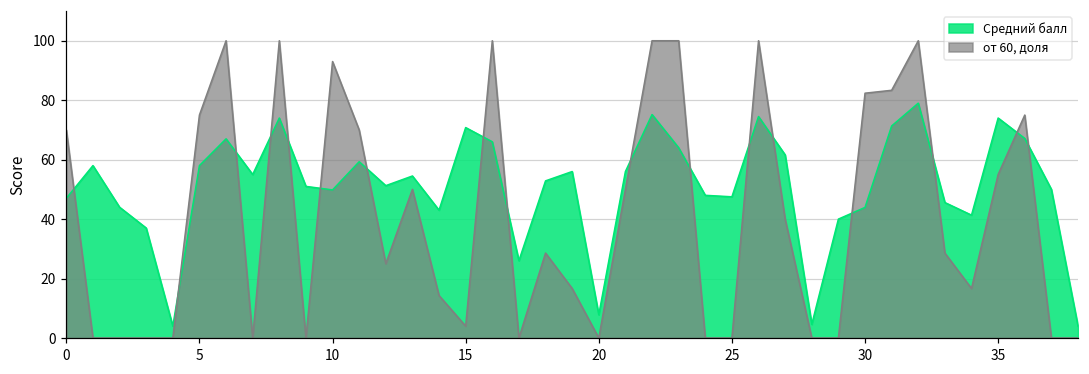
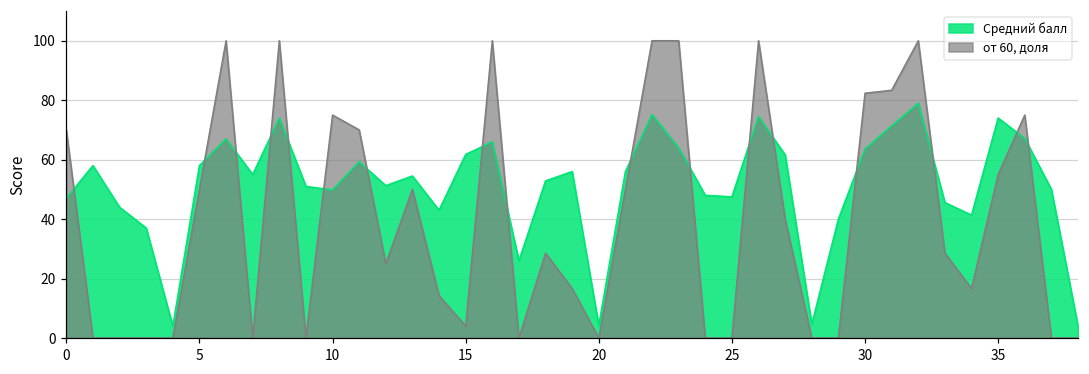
  {
    "Средний балл": {
      "0": 47,
      "5": 58,
      "10": 50,
-     "15": 71,
-     "20": 8,
+     "15": 62,
+     "20": 4,
      "25": 48,
-     "30": 44,
+     "30": 64,
      "35": 74
    },
    "от 60, доля": {
      "0": 70,
-     "5": 75,
-     "10": 93,
+     "5": 50,
+     "10": 75,
      "15": 4,
      "20": 0,
      "25": 0,
      "30": 82,
      "35": 55
    }
  }
